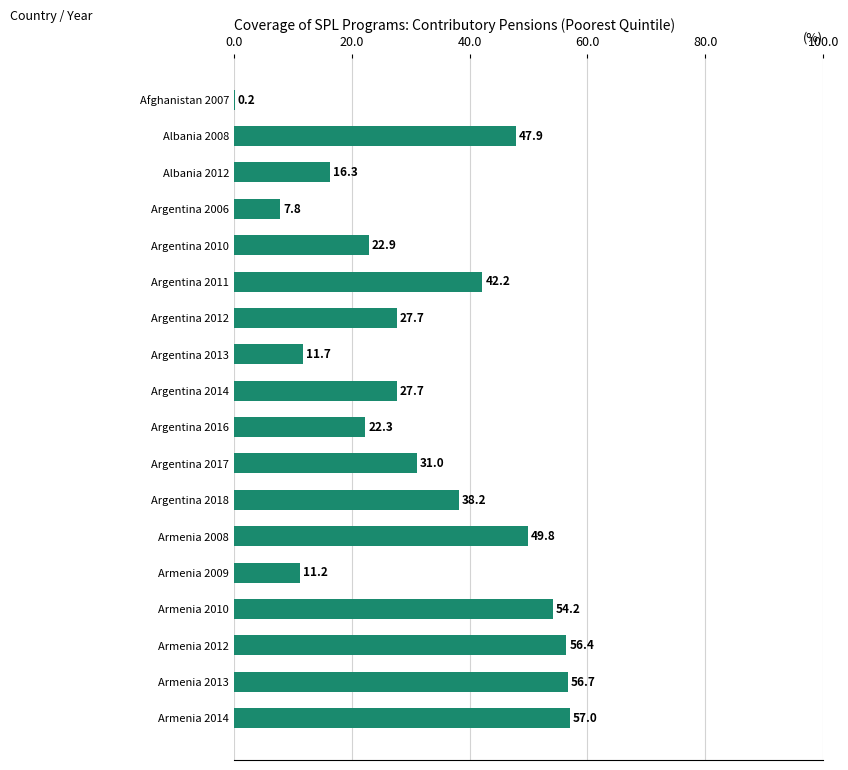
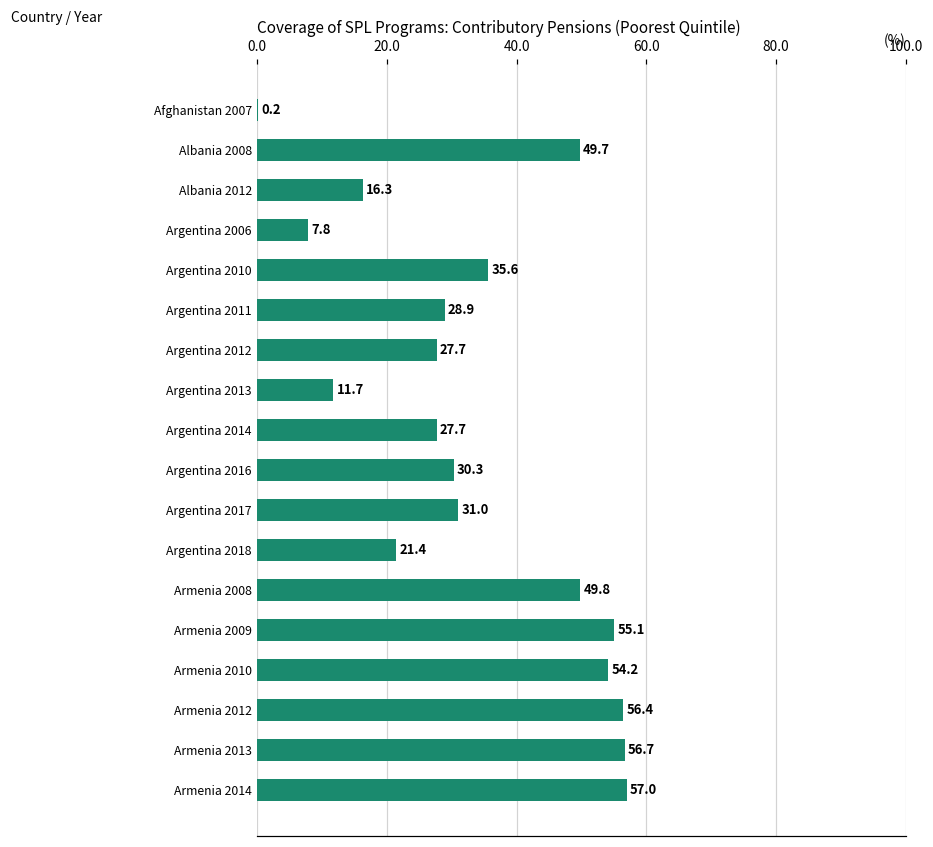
  {
    "Afghanistan 2007": 0.2,
-   "Albania 2008": 47.9,
+   "Albania 2008": 49.7,
    "Albania 2012": 16.3,
    "Argentina 2006": 7.8,
-   "Argentina 2010": 22.9,
-   "Argentina 2011": 42.2,
+   "Argentina 2010": 35.6,
+   "Argentina 2011": 28.9,
    "Argentina 2012": 27.7,
    "Argentina 2013": 11.7,
    "Argentina 2014": 27.7,
-   "Argentina 2016": 22.3,
+   "Argentina 2016": 30.3,
    "Argentina 2017": 31.0,
-   "Argentina 2018": 38.2,
+   "Argentina 2018": 21.4,
    "Armenia 2008": 49.8,
-   "Armenia 2009": 11.2,
+   "Armenia 2009": 55.1,
    "Armenia 2010": 54.2,
    "Armenia 2012": 56.4,
    "Armenia 2013": 56.7,
    "Armenia 2014": 57.0
  }
